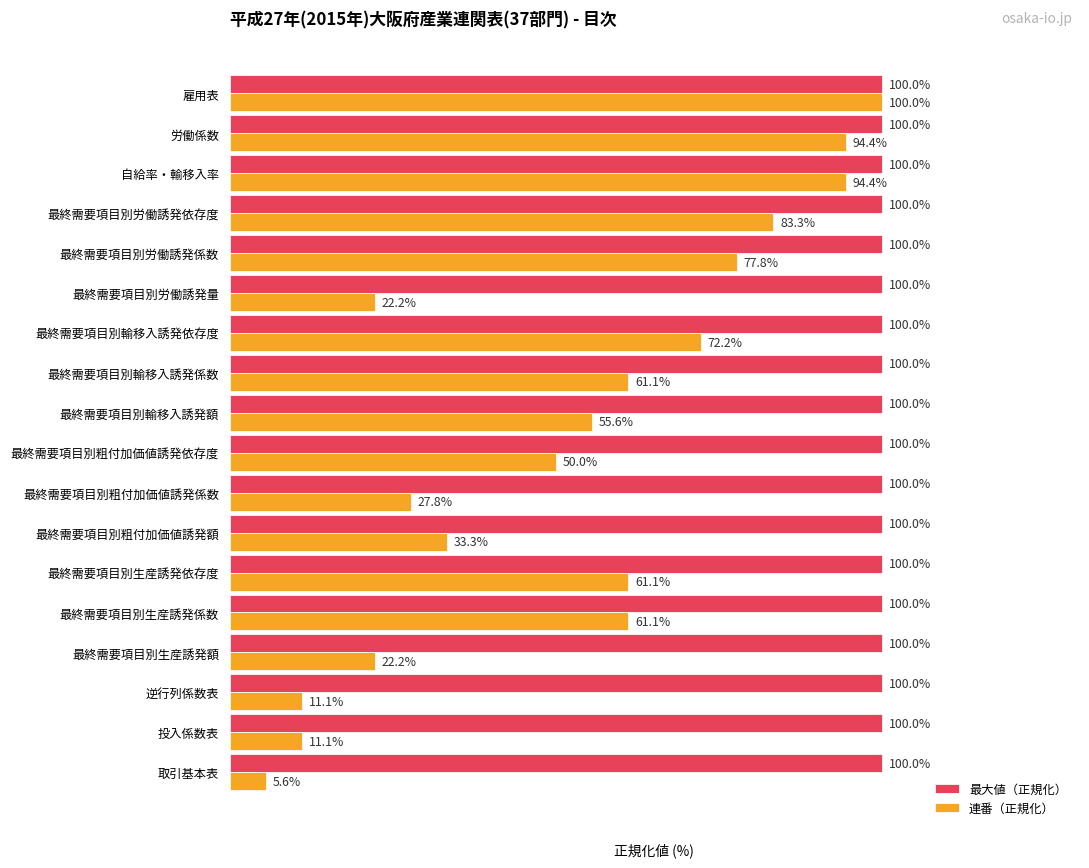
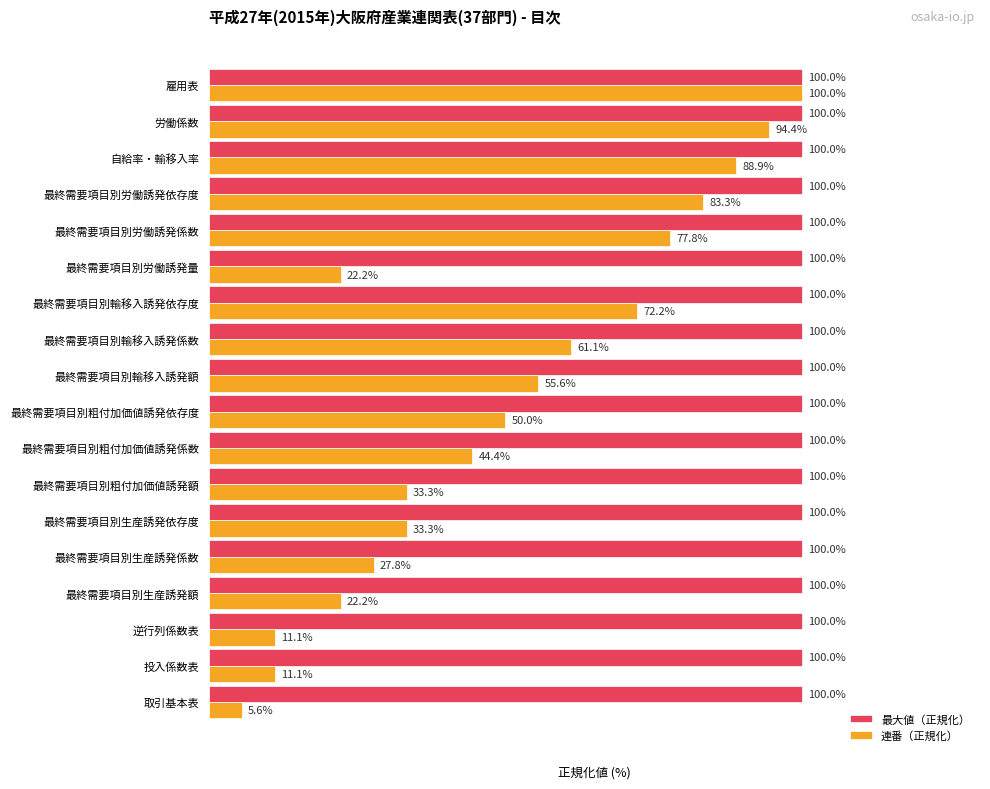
  {
    "最大値（正規化）": {
      "雇用表": "100.0%",
      "労働係数": "100.0%",
      "自給率・輸移入率": "100.0%",
      "最終需要項目別労働誘発依存度": "100.0%",
      "最終需要項目別労働誘発係数": "100.0%",
      "最終需要項目別労働誘発量": "100.0%",
      "最終需要項目別輸移入誘発依存度": "100.0%",
      "最終需要項目別輸移入誘発係数": "100.0%",
      "最終需要項目別輸移入誘発額": "100.0%",
      "最終需要項目別粗付加価値誘発依存度": "100.0%",
      "最終需要項目別粗付加価値誘発係数": "100.0%",
      "最終需要項目別粗付加価値誘発額": "100.0%",
      "最終需要項目別生産誘発依存度": "100.0%",
      "最終需要項目別生産誘発係数": "100.0%",
      "最終需要項目別生産誘発額": "100.0%",
      "逆行列係数表": "100.0%",
      "投入係数表": "100.0%",
      "取引基本表": "100.0%"
    },
    "連番（正規化）": {
      "雇用表": "100.0%",
      "労働係数": "94.4%",
-     "自給率・輸移入率": "94.4%",
+     "自給率・輸移入率": "88.9%",
      "最終需要項目別労働誘発依存度": "83.3%",
      "最終需要項目別労働誘発係数": "77.8%",
      "最終需要項目別労働誘発量": "22.2%",
      "最終需要項目別輸移入誘発依存度": "72.2%",
      "最終需要項目別輸移入誘発係数": "61.1%",
      "最終需要項目別輸移入誘発額": "55.6%",
      "最終需要項目別粗付加価値誘発依存度": "50.0%",
-     "最終需要項目別粗付加価値誘発係数": "27.8%",
+     "最終需要項目別粗付加価値誘発係数": "44.4%",
      "最終需要項目別粗付加価値誘発額": "33.3%",
-     "最終需要項目別生産誘発依存度": "61.1%",
-     "最終需要項目別生産誘発係数": "61.1%",
+     "最終需要項目別生産誘発依存度": "33.3%",
+     "最終需要項目別生産誘発係数": "27.8%",
      "最終需要項目別生産誘発額": "22.2%",
      "逆行列係数表": "11.1%",
      "投入係数表": "11.1%",
      "取引基本表": "5.6%"
    }
  }
